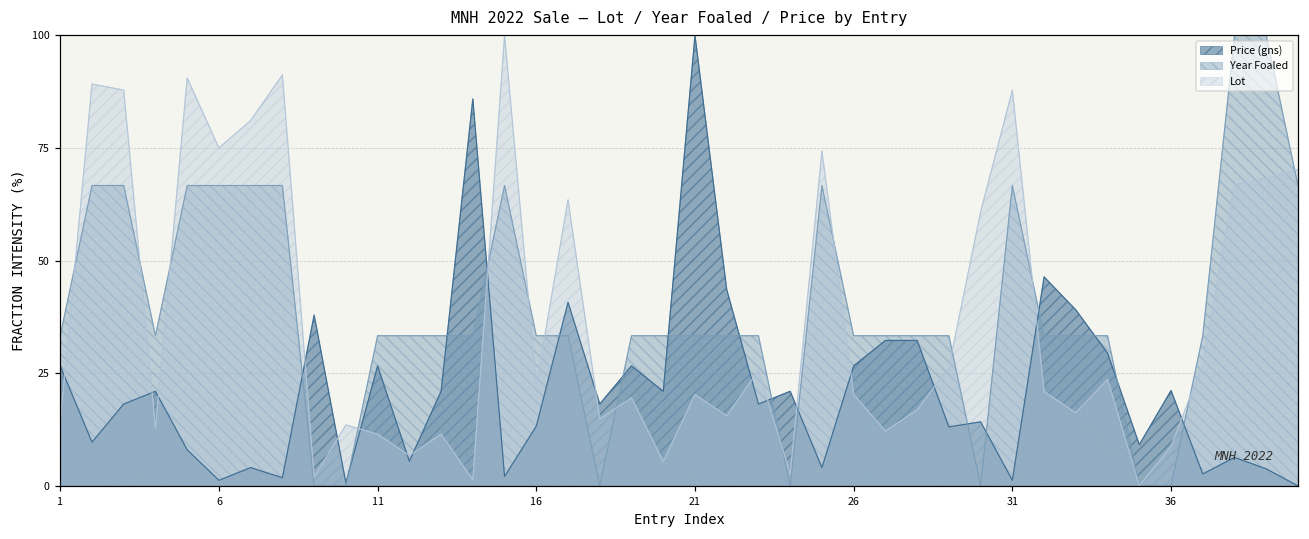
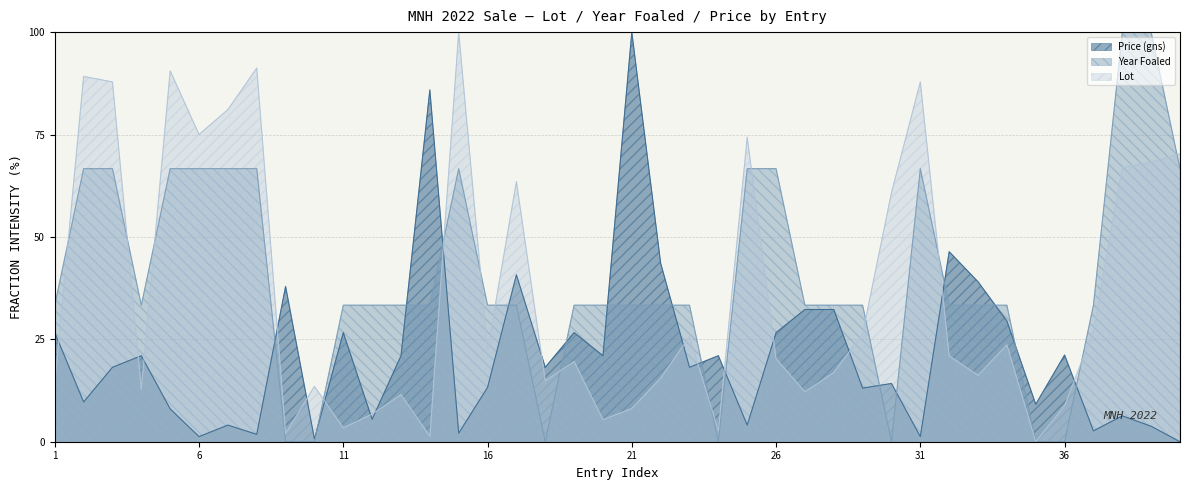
  {
    "Price (gns)": {
      "1": 27,
      "6": 1,
      "11": 27,
      "16": 13,
      "21": 100,
      "26": 27,
      "31": 1,
      "36": 21
    },
    "Year Foaled": {
      "1": 33,
      "6": 67,
      "11": 33,
      "16": 33,
      "21": 33,
-     "26": 33,
+     "26": 67,
      "31": 67,
      "36": 0
    },
    "Lot": {
      "1": 14,
      "6": 75,
-     "11": 11,
+     "11": 3,
      "16": 22,
-     "21": 20,
+     "21": 8,
      "26": 20,
      "31": 88,
      "36": 9
    }
  }
